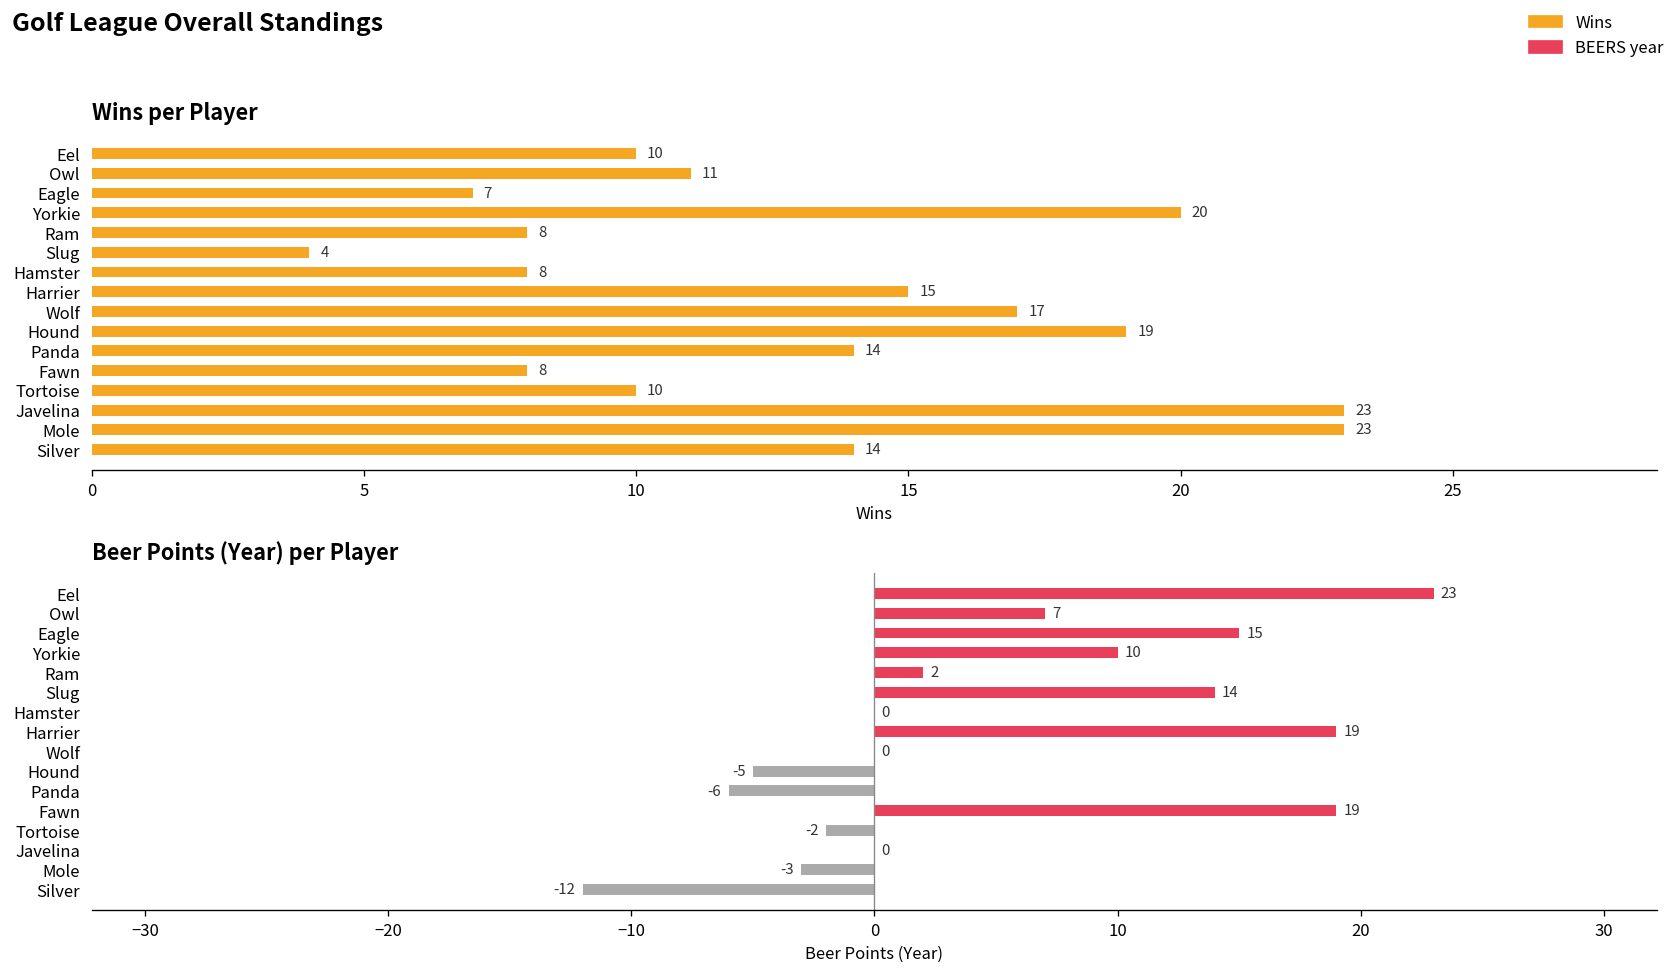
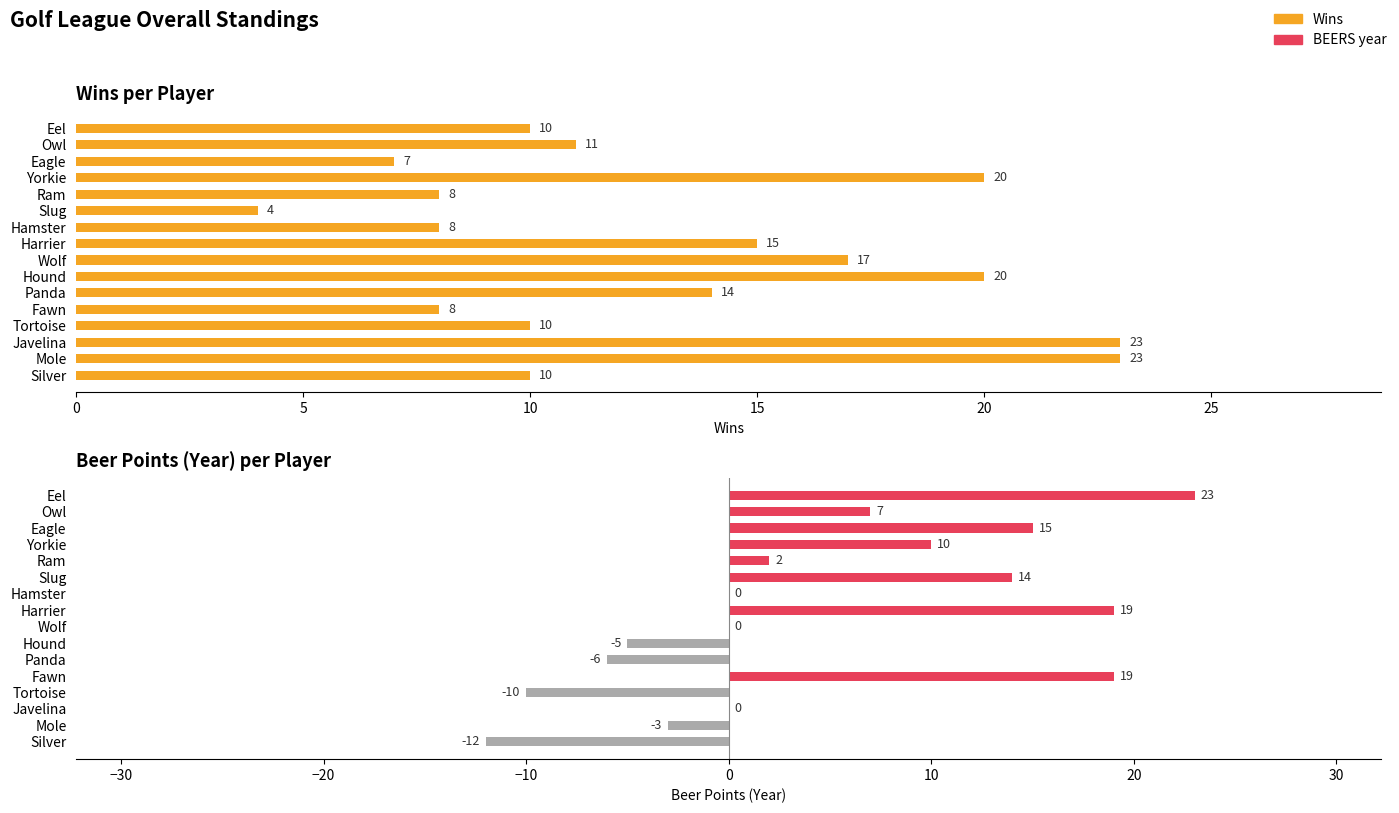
  {
    "Wins per Player": {
      "Eel": 10,
      "Owl": 11,
      "Eagle": 7,
      "Yorkie": 20,
      "Ram": 8,
      "Slug": 4,
      "Hamster": 8,
      "Harrier": 15,
      "Wolf": 17,
-     "Hound": 19,
+     "Hound": 20,
      "Panda": 14,
      "Fawn": 8,
      "Tortoise": 10,
      "Javelina": 23,
      "Mole": 23,
-     "Silver": 14
+     "Silver": 10
    },
    "Beer Points (Year) per Player": {
      "Eel": 23,
      "Owl": 7,
      "Eagle": 15,
      "Yorkie": 10,
      "Ram": 2,
      "Slug": 14,
      "Hamster": 0,
      "Harrier": 19,
      "Wolf": 0,
      "Hound": -5,
      "Panda": -6,
      "Fawn": 19,
-     "Tortoise": -2,
+     "Tortoise": -10,
      "Javelina": 0,
      "Mole": -3,
      "Silver": -12
    }
  }
